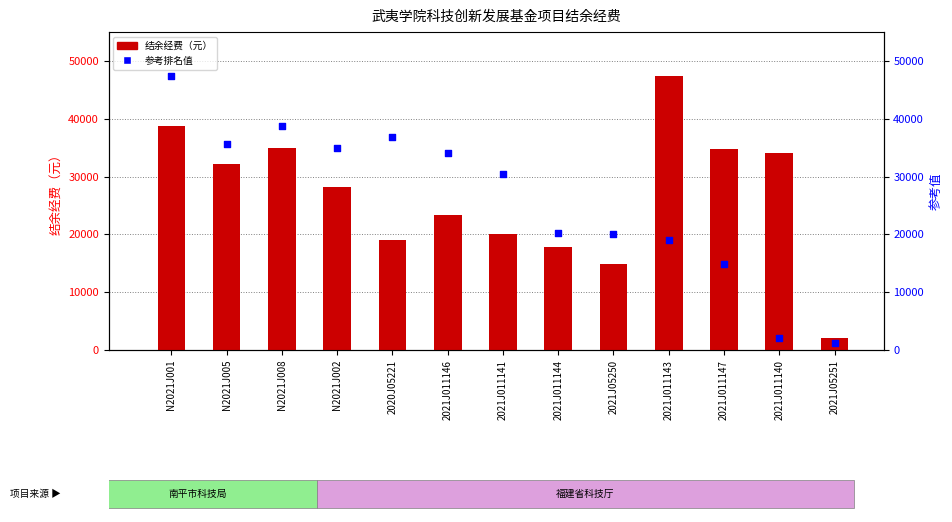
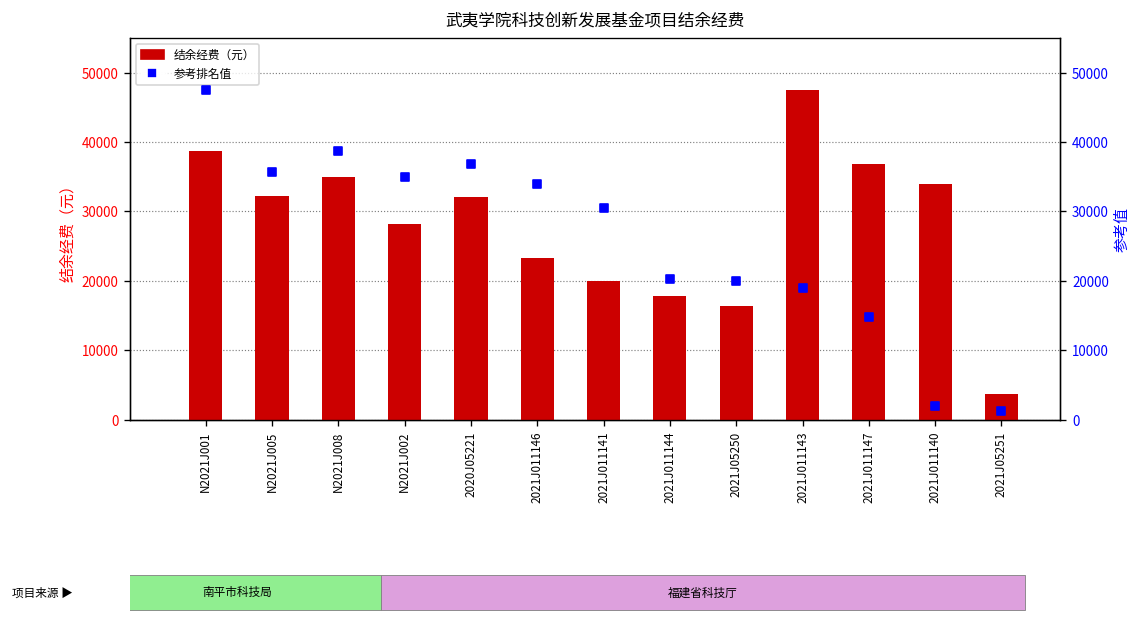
  {
    "结余经费（元）": {
      "N2021J001": 39000,
      "N2021J005": 32000,
      "N2021J008": 35000,
      "N2021J002": 28000,
-     "2020J05221": 19000,
+     "2020J05221": 32000,
      "2021J011146": 23000,
      "2021J011141": 20000,
      "2021J011144": 18000,
-     "2021J05250": 15000,
+     "2021J05250": 16000,
      "2021J011143": 47000,
-     "2021J011147": 35000,
+     "2021J011147": 37000,
      "2021J011140": 34000,
-     "2021J05251": 2000
+     "2021J05251": 4000
    }
  }
